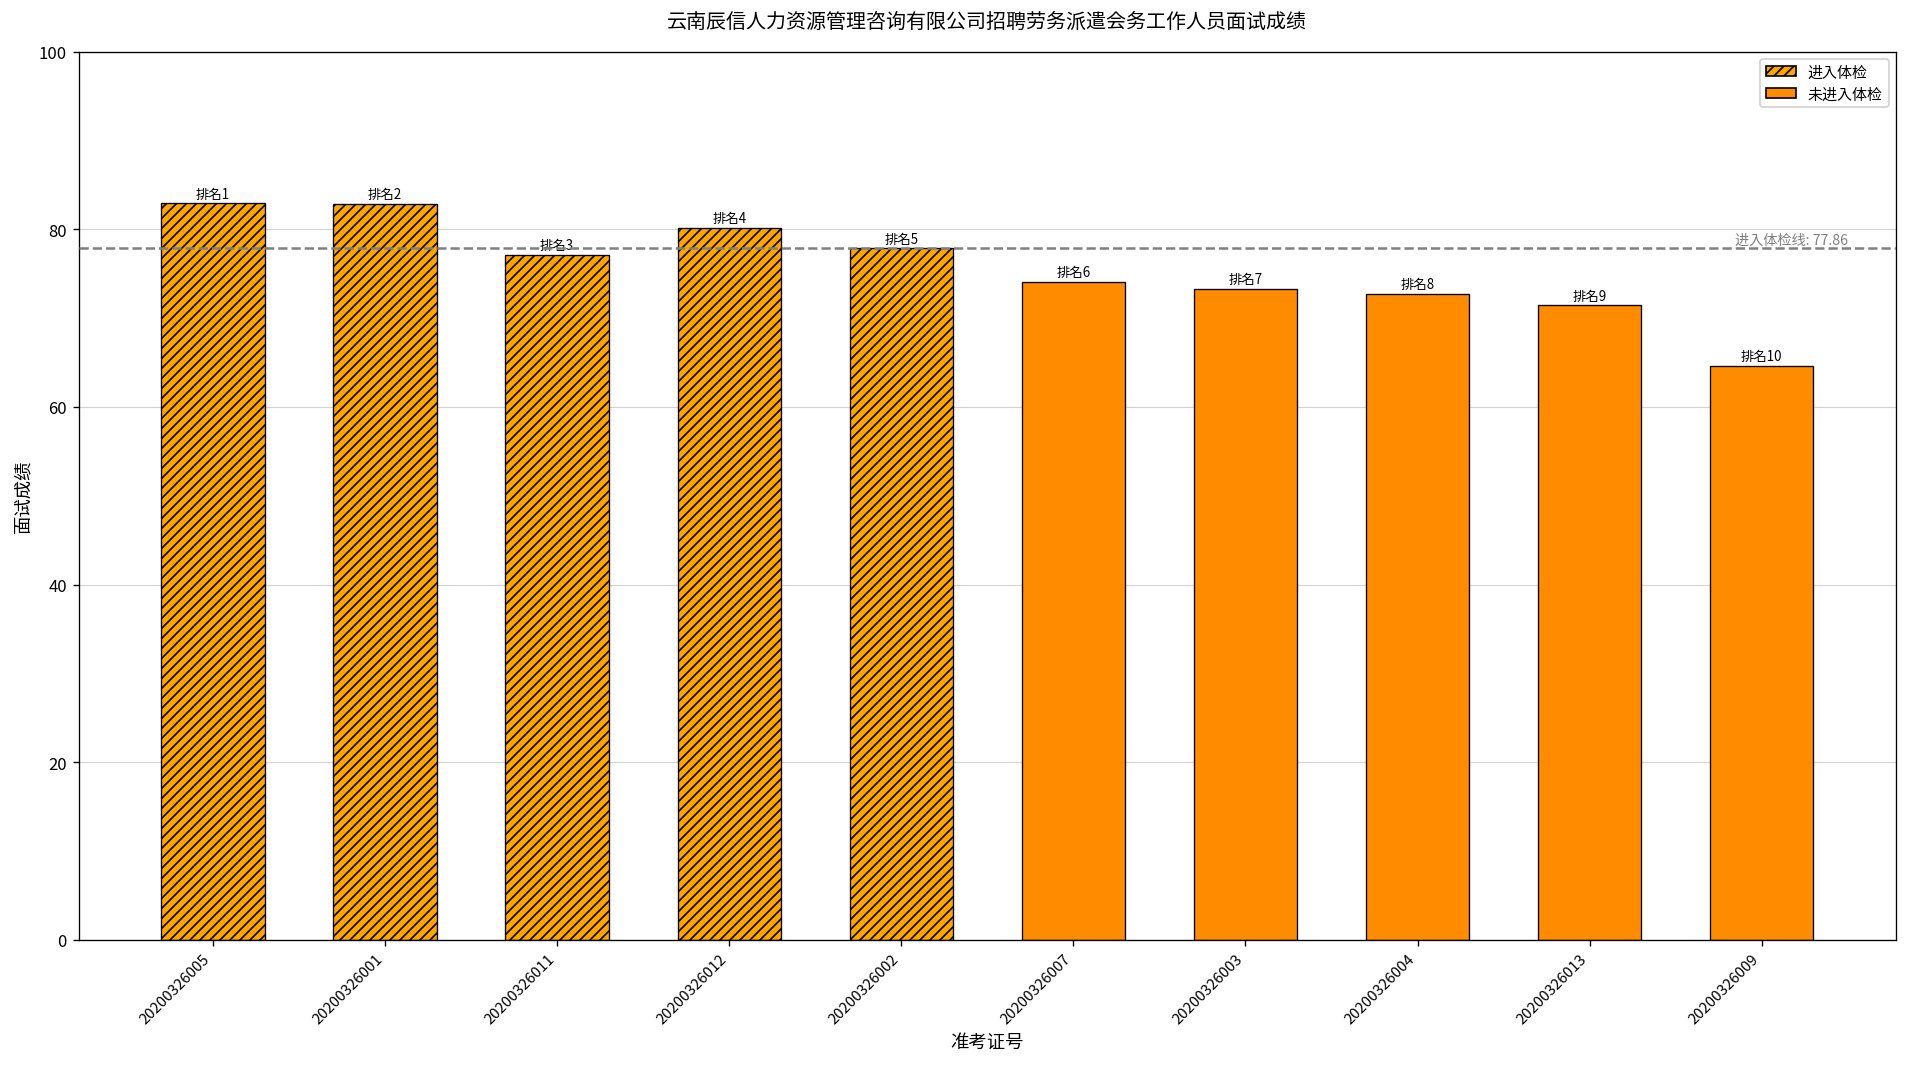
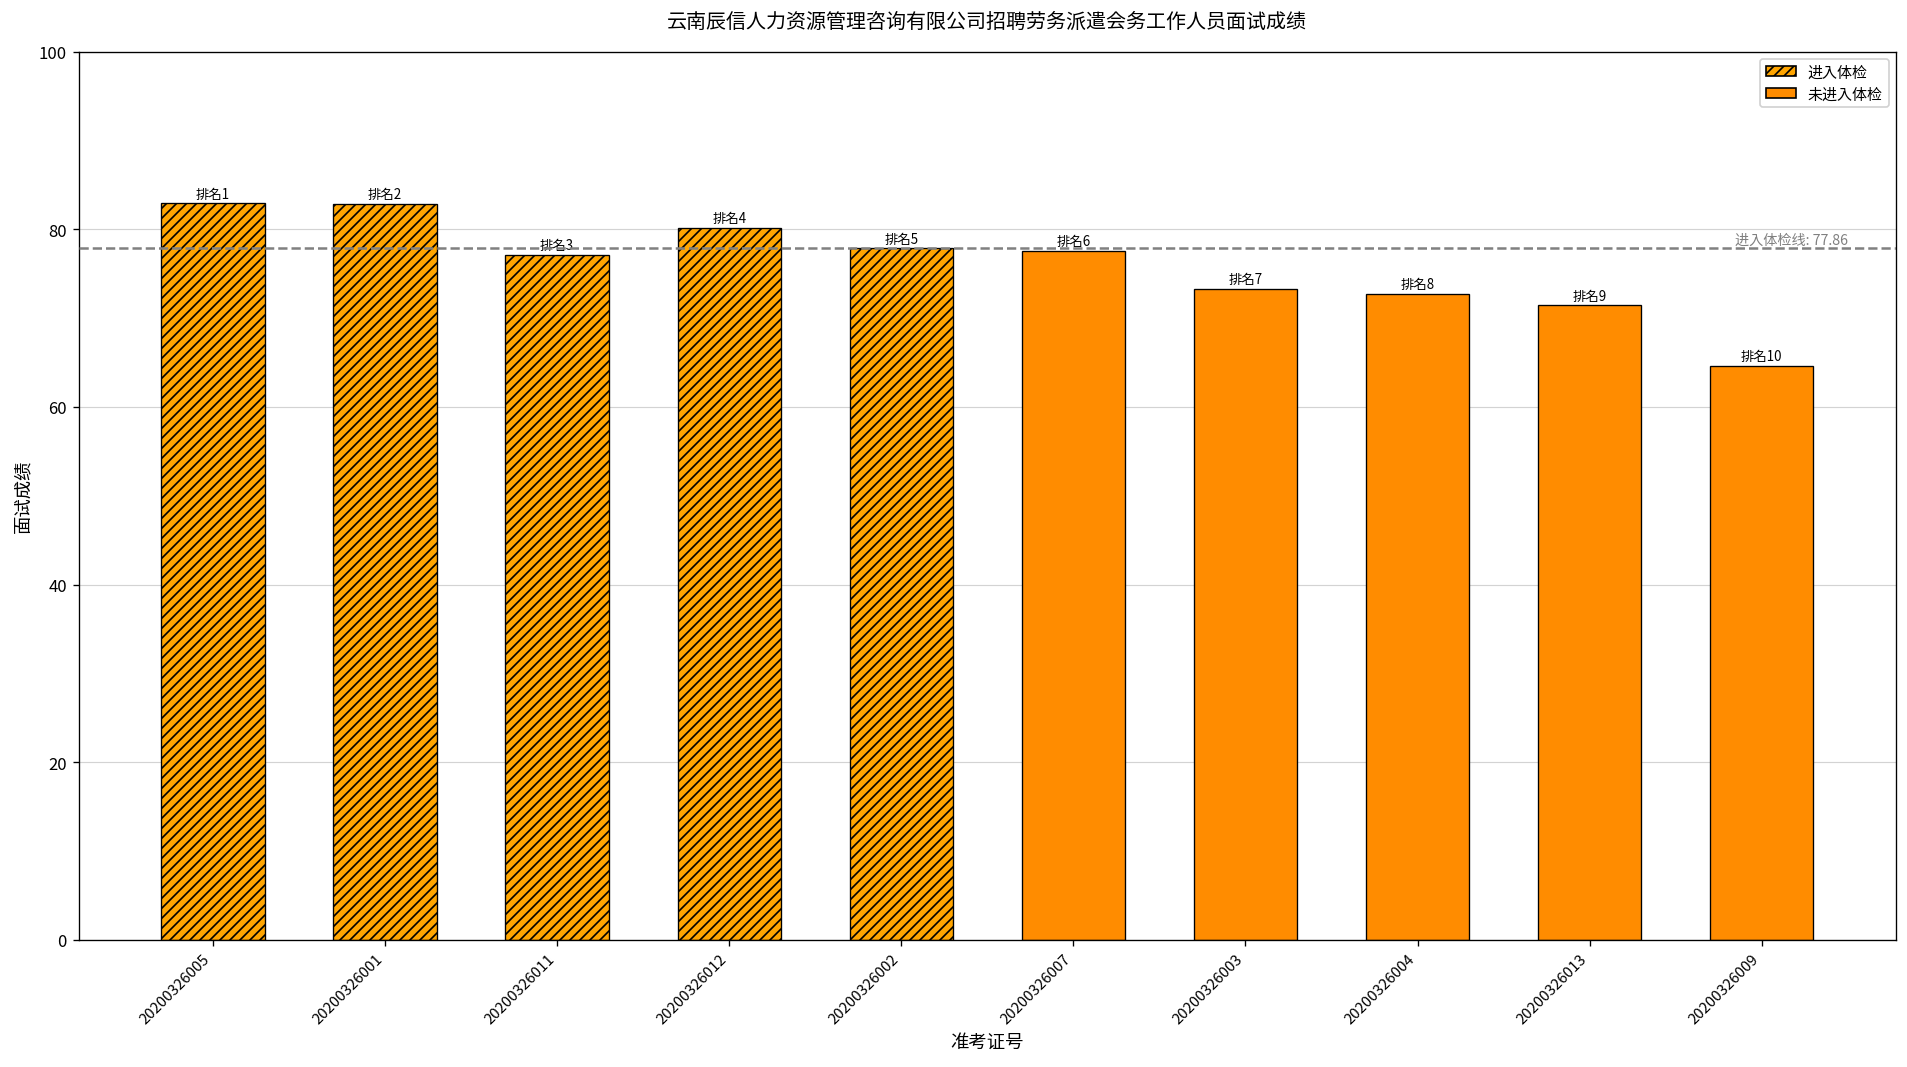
  {
    "20200326005": 83,
    "20200326001": 83,
    "20200326011": 77,
    "20200326012": 80,
    "20200326002": 78,
-   "20200326007": 74,
+   "20200326007": 78,
    "20200326003": 73,
    "20200326004": 73,
    "20200326013": 71,
    "20200326009": 65
  }
